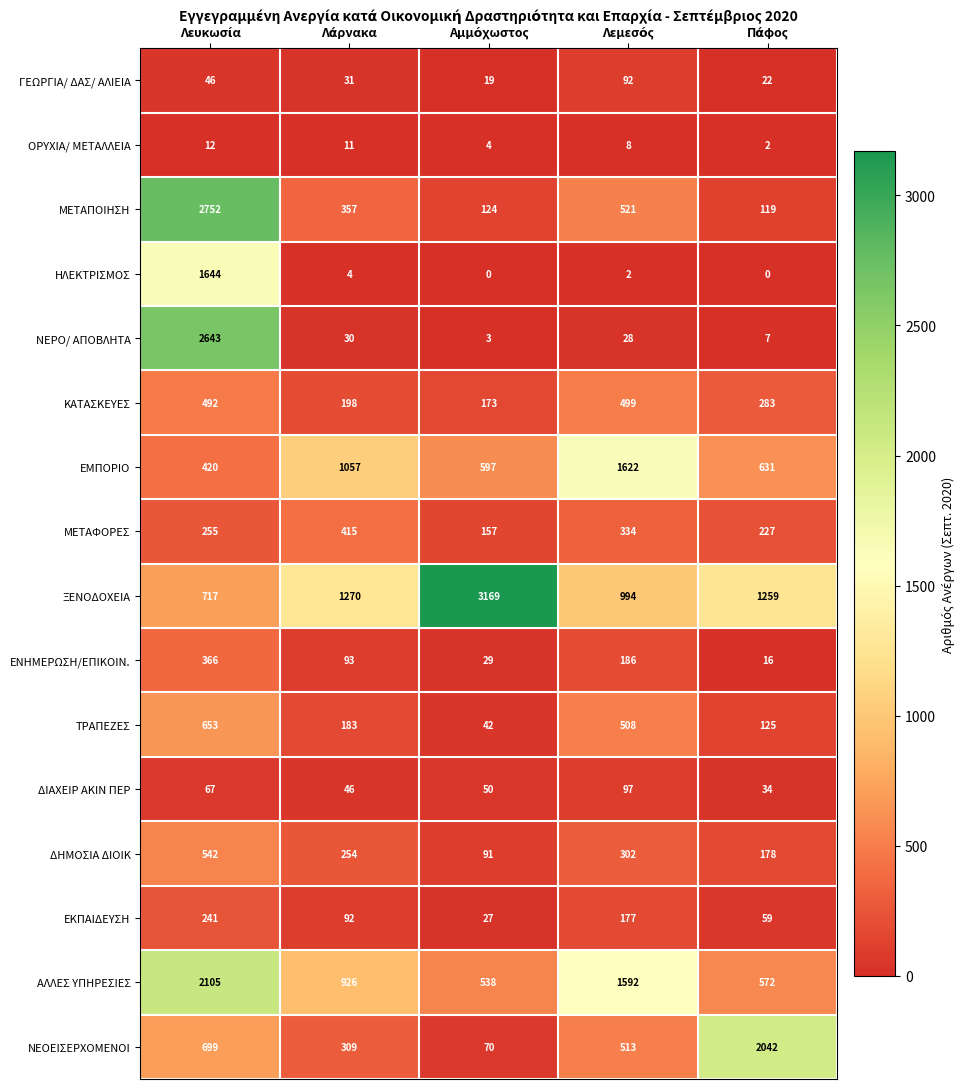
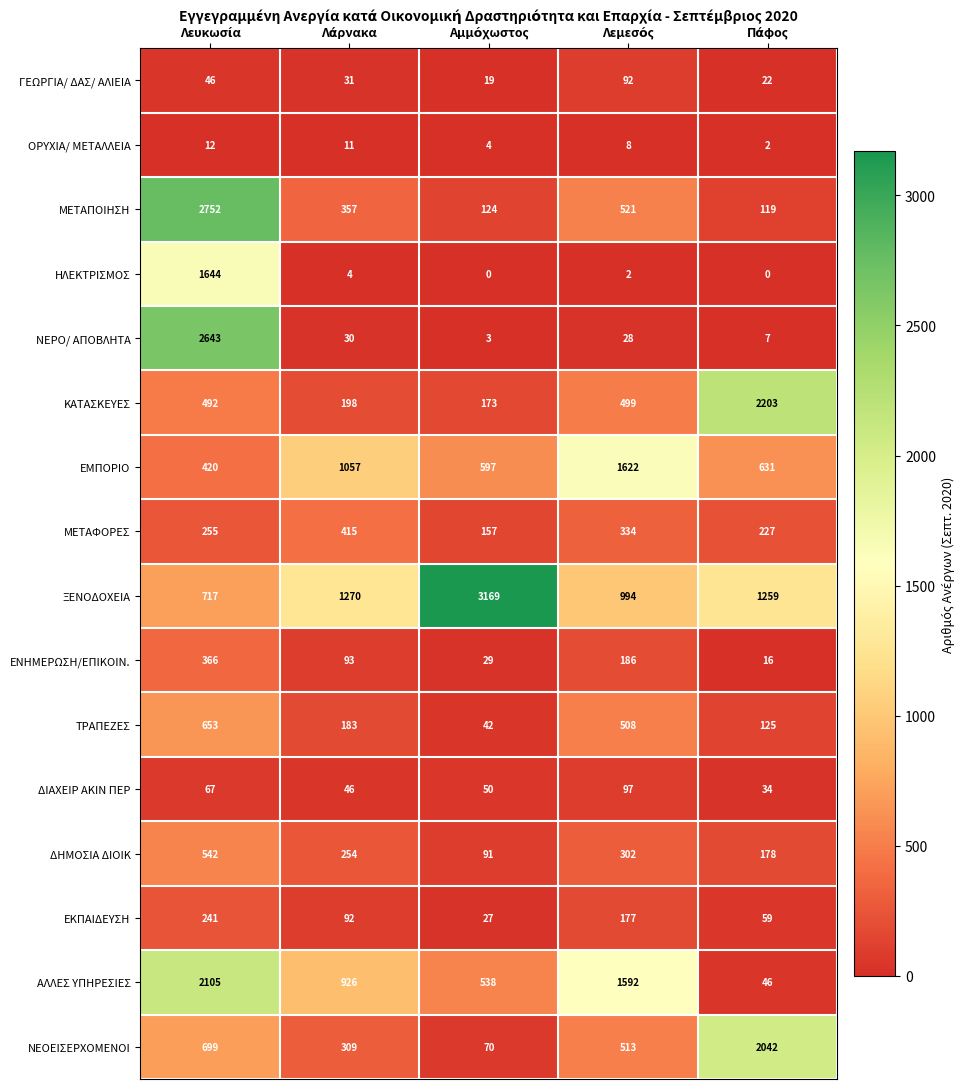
  {
    "ΓΕΩΡΓΙΑ/ ΔΑΣ/ ΑΛΙΕΙΑ": {
      "Λευκωσία": 46,
      "Λάρνακα": 31,
      "Αμμόχωστος": 19,
      "Λεμεσός": 92,
      "Πάφος": 22
    },
    "ΟΡΥΧΙΑ/ ΜΕΤΑΛΛΕΙΑ": {
      "Λευκωσία": 12,
      "Λάρνακα": 11,
      "Αμμόχωστος": 4,
      "Λεμεσός": 8,
      "Πάφος": 2
    },
    "ΜΕΤΑΠΟΙΗΣΗ": {
      "Λευκωσία": 2752,
      "Λάρνακα": 357,
      "Αμμόχωστος": 124,
      "Λεμεσός": 521,
      "Πάφος": 119
    },
    "ΗΛΕΚΤΡΙΣΜΟΣ": {
      "Λευκωσία": 1644,
      "Λάρνακα": 4,
      "Αμμόχωστος": 0,
      "Λεμεσός": 2,
      "Πάφος": 0
    },
    "ΝΕΡΟ/ ΑΠΟΒΛΗΤΑ": {
      "Λευκωσία": 2643,
      "Λάρνακα": 30,
      "Αμμόχωστος": 3,
      "Λεμεσός": 28,
      "Πάφος": 7
    },
    "ΚΑΤΑΣΚΕΥΕΣ": {
      "Λευκωσία": 492,
      "Λάρνακα": 198,
      "Αμμόχωστος": 173,
      "Λεμεσός": 499,
-     "Πάφος": 283
+     "Πάφος": 2203
    },
    "ΕΜΠΟΡΙΟ": {
      "Λευκωσία": 420,
      "Λάρνακα": 1057,
      "Αμμόχωστος": 597,
      "Λεμεσός": 1622,
      "Πάφος": 631
    },
    "ΜΕΤΑΦΟΡΕΣ": {
      "Λευκωσία": 255,
      "Λάρνακα": 415,
      "Αμμόχωστος": 157,
      "Λεμεσός": 334,
      "Πάφος": 227
    },
    "ΞΕΝΟΔΟΧΕΙΑ": {
      "Λευκωσία": 717,
      "Λάρνακα": 1270,
      "Αμμόχωστος": 3169,
      "Λεμεσός": 994,
      "Πάφος": 1259
    },
    "ΕΝΗΜΕΡΩΣΗ/ΕΠΙΚΟΙΝ.": {
      "Λευκωσία": 366,
      "Λάρνακα": 93,
      "Αμμόχωστος": 29,
      "Λεμεσός": 186,
      "Πάφος": 16
    },
    "ΤΡΑΠΕΖΕΣ": {
      "Λευκωσία": 653,
      "Λάρνακα": 183,
      "Αμμόχωστος": 42,
      "Λεμεσός": 508,
      "Πάφος": 125
    },
    "ΔΙΑΧΕΙΡ ΑΚΙΝ ΠΕΡ": {
      "Λευκωσία": 67,
      "Λάρνακα": 46,
      "Αμμόχωστος": 50,
      "Λεμεσός": 97,
      "Πάφος": 34
    },
    "ΔΗΜΟΣΙΑ ΔΙΟΙΚ": {
      "Λευκωσία": 542,
      "Λάρνακα": 254,
      "Αμμόχωστος": 91,
      "Λεμεσός": 302,
      "Πάφος": 178
    },
    "ΕΚΠΑΙΔΕΥΣΗ": {
      "Λευκωσία": 241,
      "Λάρνακα": 92,
      "Αμμόχωστος": 27,
      "Λεμεσός": 177,
      "Πάφος": 59
    },
    "ΑΛΛΕΣ ΥΠΗΡΕΣΙΕΣ": {
      "Λευκωσία": 2105,
      "Λάρνακα": 926,
      "Αμμόχωστος": 538,
      "Λεμεσός": 1592,
-     "Πάφος": 572
+     "Πάφος": 46
    },
    "ΝΕΟΕΙΣΕΡΧΟΜΕΝΟΙ": {
      "Λευκωσία": 699,
      "Λάρνακα": 309,
      "Αμμόχωστος": 70,
      "Λεμεσός": 513,
      "Πάφος": 2042
    }
  }
